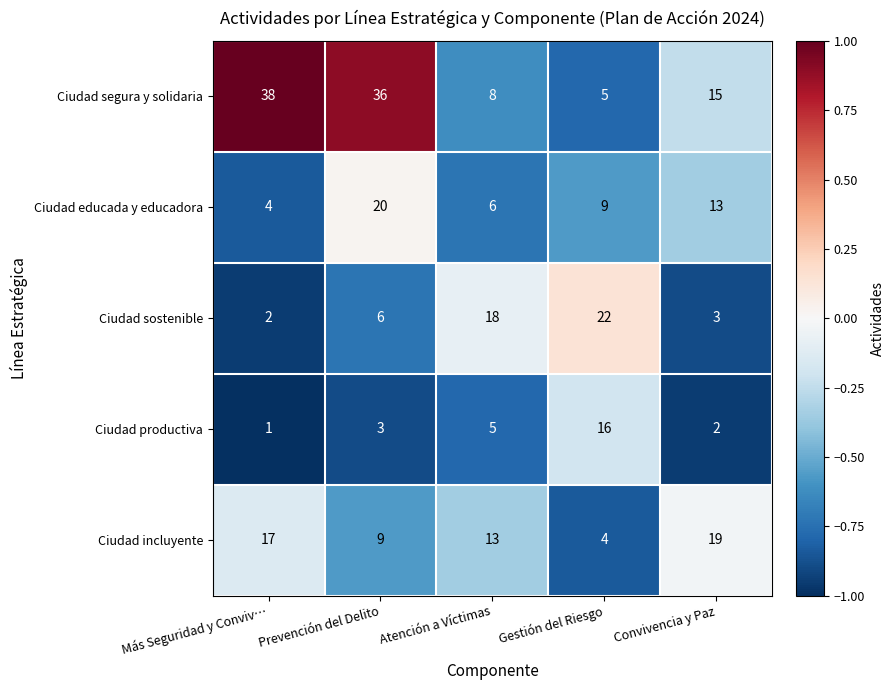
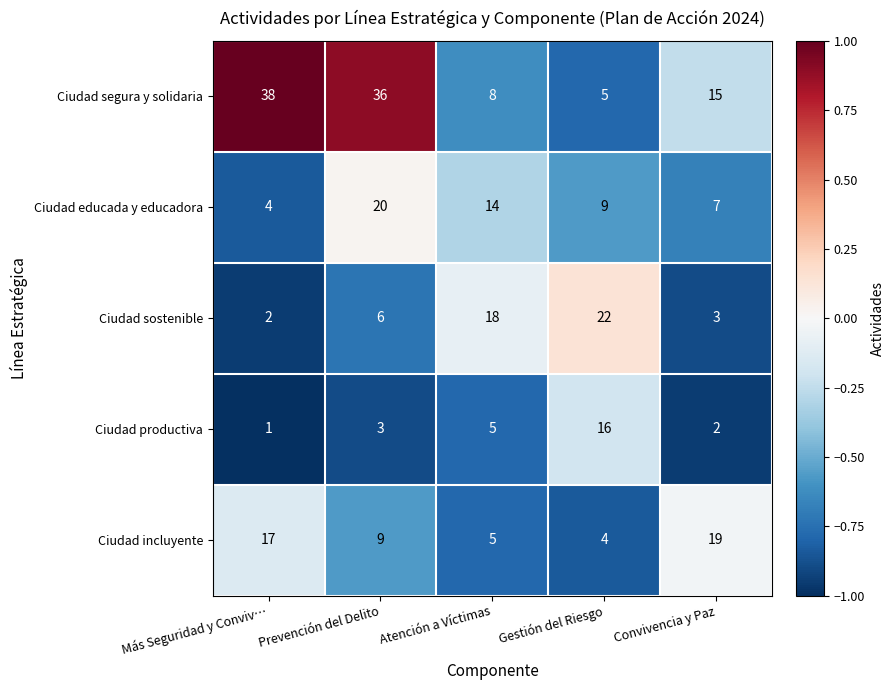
  {
    "Ciudad segura y solidaria": {
      "Más Seguridad y Conviv…": 38,
      "Prevención del Delito": 36,
      "Atención a Víctimas": 8,
      "Gestión del Riesgo": 5,
      "Convivencia y Paz": 15
    },
    "Ciudad educada y educadora": {
      "Más Seguridad y Conviv…": 4,
      "Prevención del Delito": 20,
-     "Atención a Víctimas": 6,
+     "Atención a Víctimas": 14,
      "Gestión del Riesgo": 9,
-     "Convivencia y Paz": 13
+     "Convivencia y Paz": 7
    },
    "Ciudad sostenible": {
      "Más Seguridad y Conviv…": 2,
      "Prevención del Delito": 6,
      "Atención a Víctimas": 18,
      "Gestión del Riesgo": 22,
      "Convivencia y Paz": 3
    },
    "Ciudad productiva": {
      "Más Seguridad y Conviv…": 1,
      "Prevención del Delito": 3,
      "Atención a Víctimas": 5,
      "Gestión del Riesgo": 16,
      "Convivencia y Paz": 2
    },
    "Ciudad incluyente": {
      "Más Seguridad y Conviv…": 17,
      "Prevención del Delito": 9,
-     "Atención a Víctimas": 13,
+     "Atención a Víctimas": 5,
      "Gestión del Riesgo": 4,
      "Convivencia y Paz": 19
    }
  }
